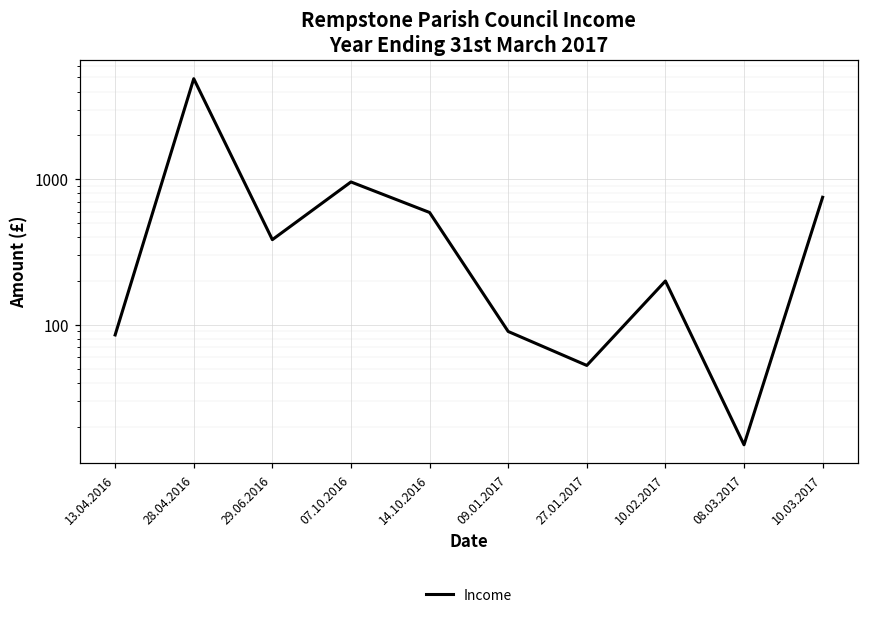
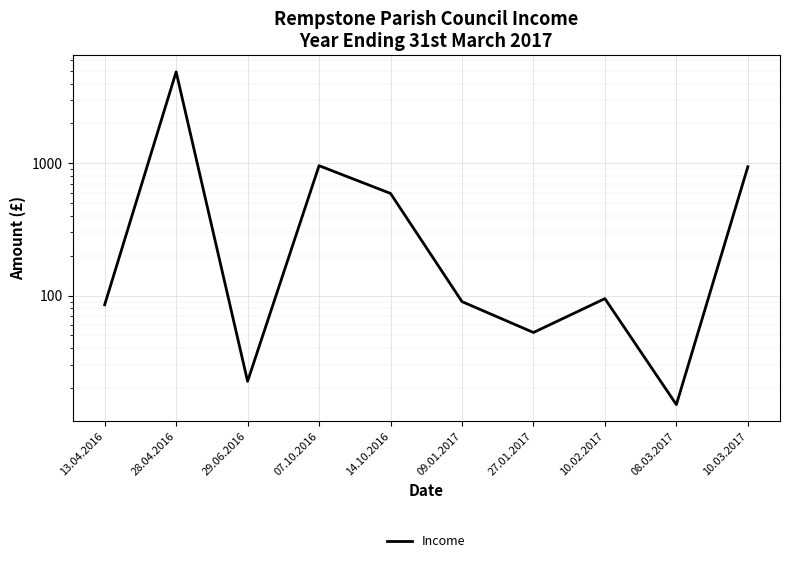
  {
    "13.04.2016": 90,
    "28.04.2016": 4900,
-   "29.06.2016": 380,
+   "29.06.2016": 23,
    "07.10.2016": 1000,
    "14.10.2016": 600,
    "09.01.2017": 90,
    "27.01.2017": 53,
-   "10.02.2017": 200,
+   "10.02.2017": 90,
    "08.03.2017": 15,
-   "10.03.2017": 800
+   "10.03.2017": 900
  }
